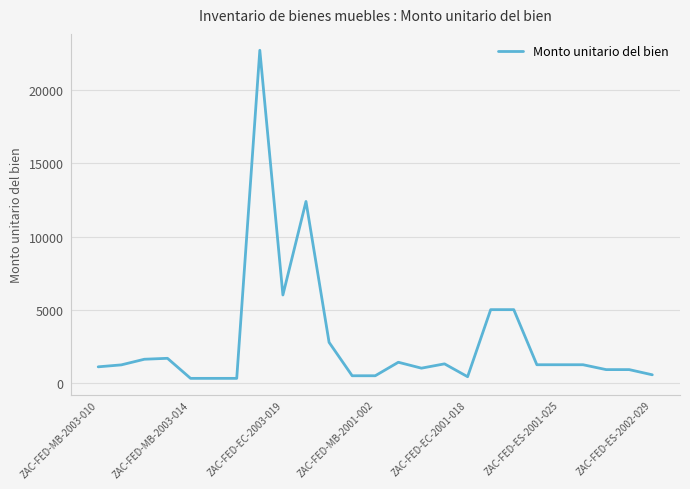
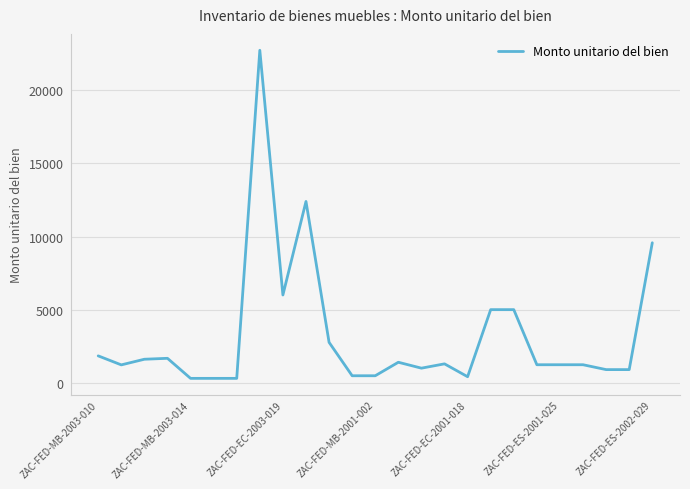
  {
-   "ZAC-FED-MB-2003-010": 1100,
+   "ZAC-FED-MB-2003-010": 1800,
    "ZAC-FED-MB-2003-014": 300,
    "ZAC-FED-EC-2003-019": 6000,
    "ZAC-FED-MB-2001-002": 500,
    "ZAC-FED-EC-2001-018": 400,
    "ZAC-FED-ES-2001-025": 1200,
-   "ZAC-FED-ES-2002-029": 500
+   "ZAC-FED-ES-2002-029": 9600
  }
